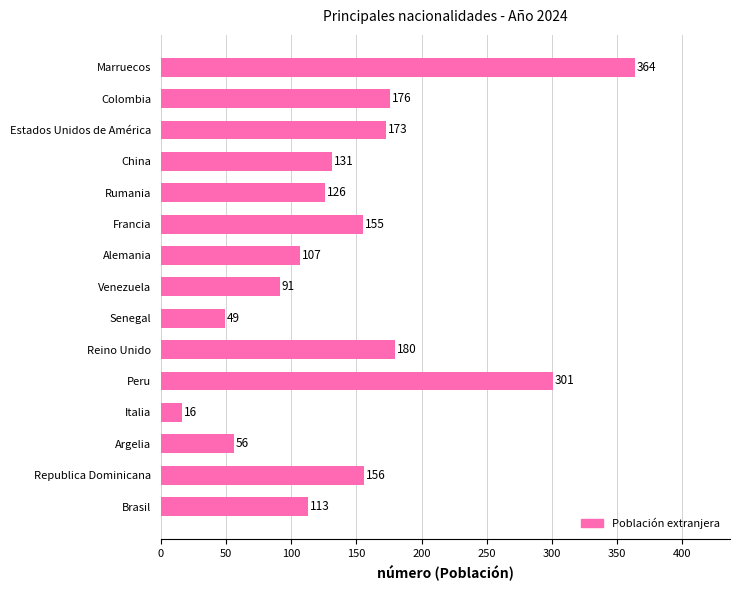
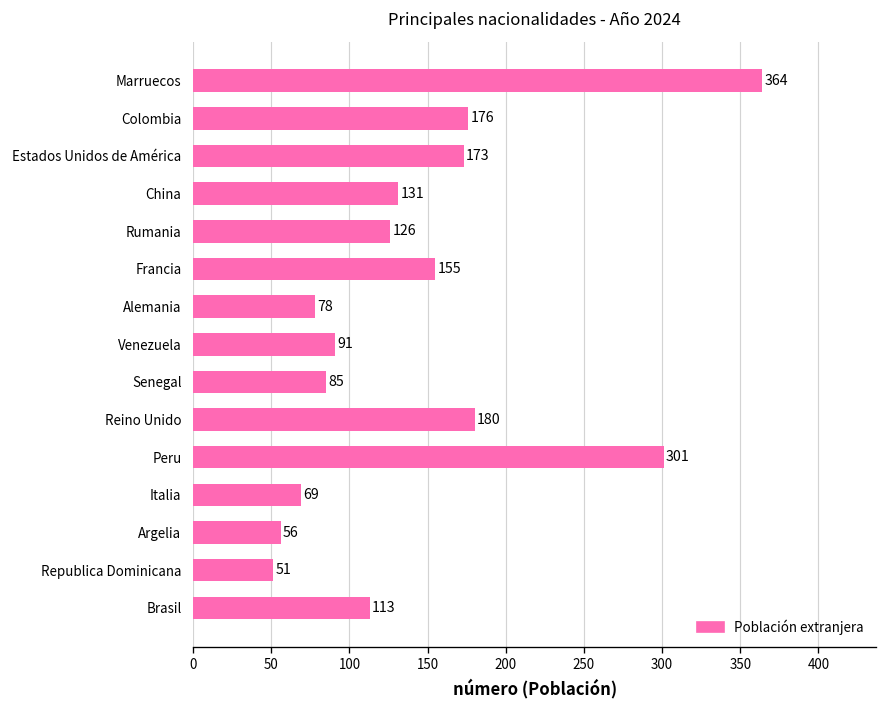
  {
    "Marruecos": 364,
    "Colombia": 176,
    "Estados Unidos de América": 173,
    "China": 131,
    "Rumania": 126,
    "Francia": 155,
-   "Alemania": 107,
+   "Alemania": 78,
    "Venezuela": 91,
-   "Senegal": 49,
+   "Senegal": 85,
    "Reino Unido": 180,
    "Peru": 301,
-   "Italia": 16,
+   "Italia": 69,
    "Argelia": 56,
-   "Republica Dominicana": 156,
+   "Republica Dominicana": 51,
    "Brasil": 113
  }
